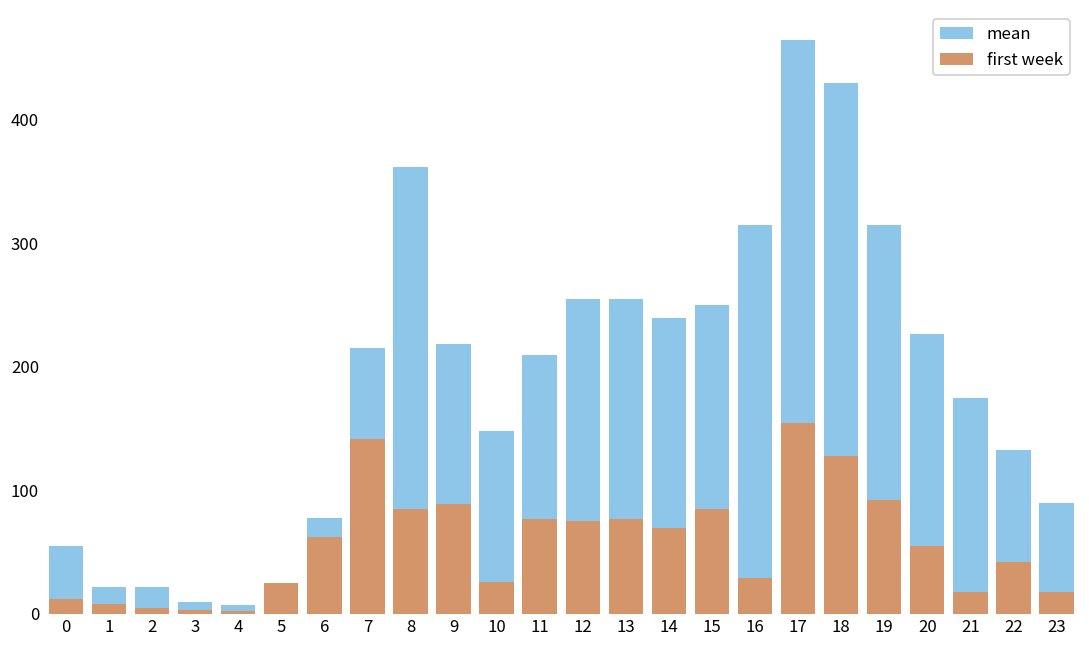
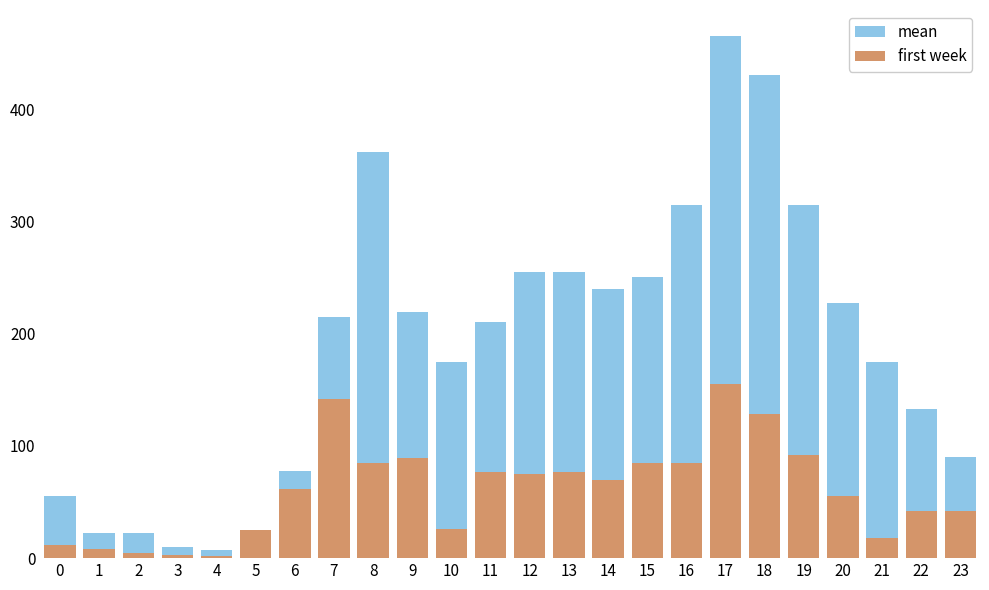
  {
    "mean": {
      "0": 55,
      "1": 22,
      "2": 22,
      "3": 10,
      "4": 7,
      "6": 78,
      "7": 215,
      "8": 362,
      "9": 219,
-     "10": 148,
+     "10": 175,
      "11": 210,
      "12": 255,
      "13": 255,
      "14": 240,
      "15": 250,
      "16": 315,
      "17": 465,
      "18": 430,
      "19": 315,
      "20": 227,
      "21": 175,
      "22": 133,
      "23": 90
    },
    "first week": {
      "5": 25,
-     "16": 29,
-     "23": 18
+     "16": 85,
+     "23": 42
    }
  }
